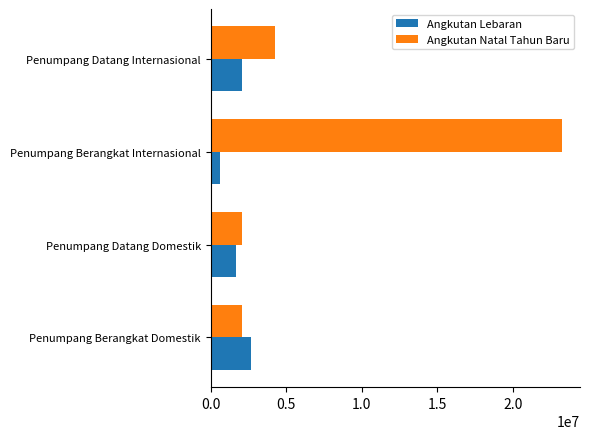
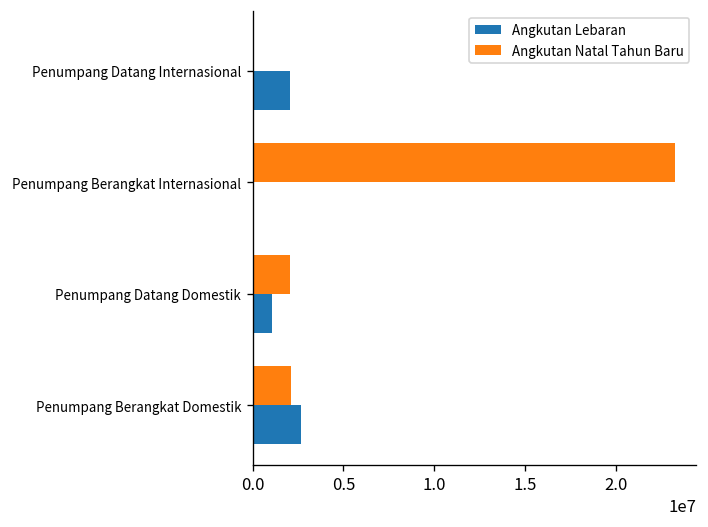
  {
    "Angkutan Lebaran": {
      "Penumpang Datang Internasional": 2100000,
-     "Penumpang Berangkat Internasional": 600000,
-     "Penumpang Datang Domestik": 1700000,
+     "Penumpang Berangkat Internasional": 0,
+     "Penumpang Datang Domestik": 1100000,
      "Penumpang Berangkat Domestik": 2700000
    },
    "Angkutan Natal Tahun Baru": {
-     "Penumpang Datang Internasional": 4200000,
+     "Penumpang Datang Internasional": 0,
      "Penumpang Berangkat Internasional": 23300000,
      "Penumpang Datang Domestik": 2100000,
      "Penumpang Berangkat Domestik": 2100000
    }
  }
